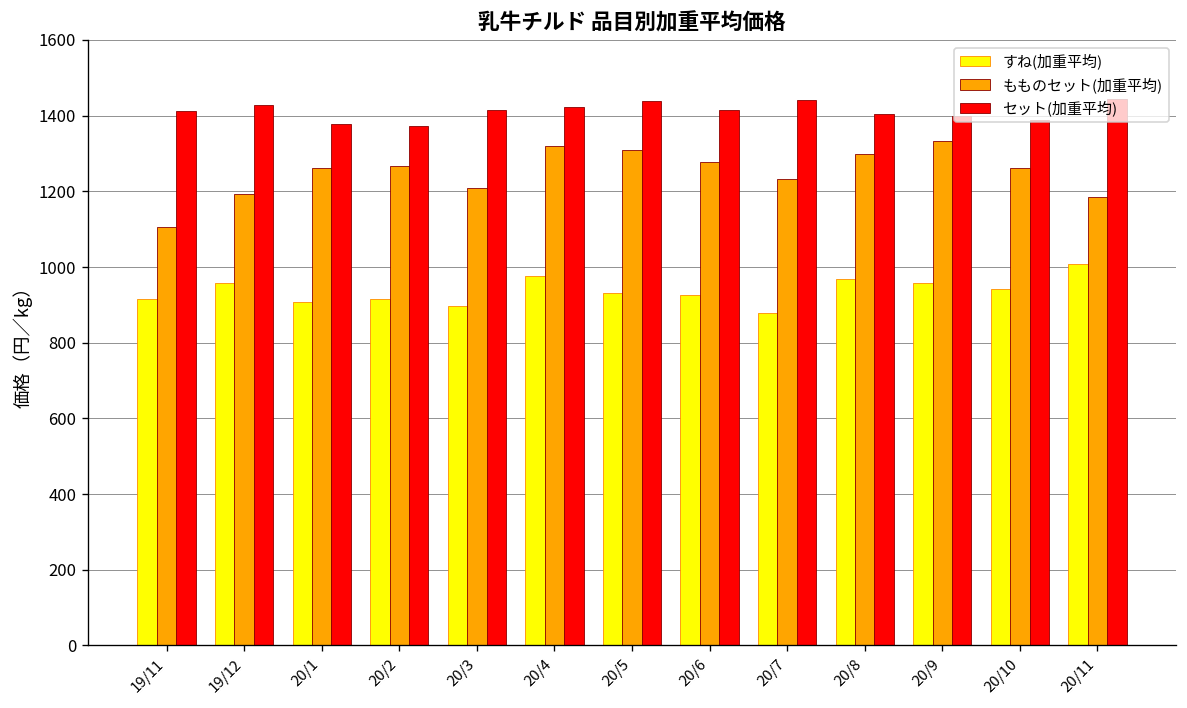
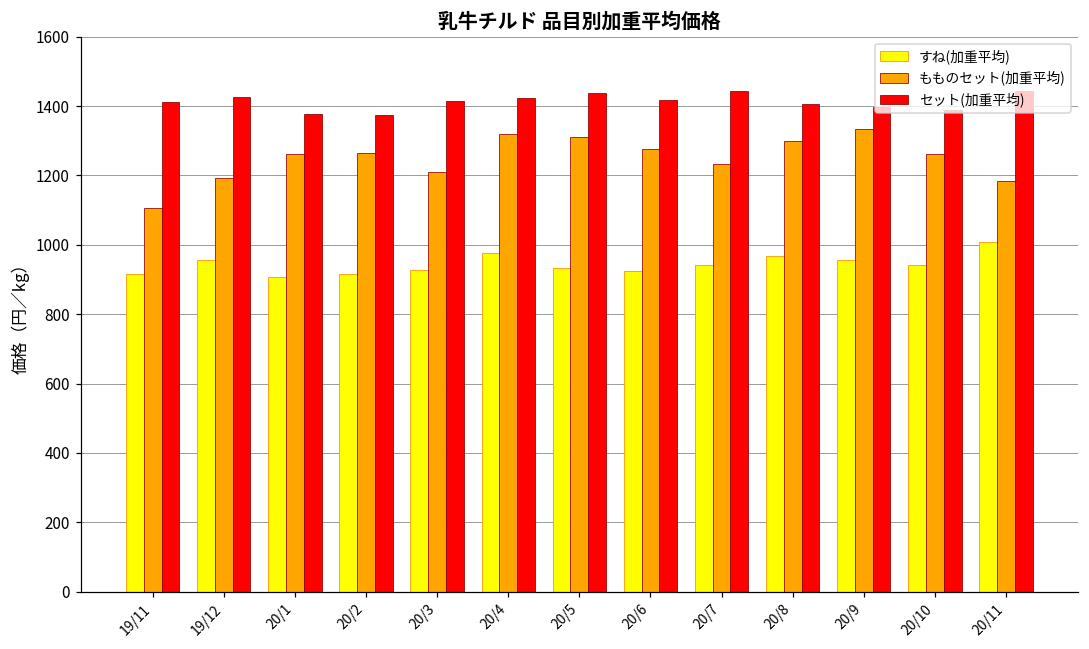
  {
    "すね(加重平均)": {
      "19/11": 920,
      "19/12": 960,
      "20/1": 910,
      "20/2": 920,
-     "20/3": 900,
+     "20/3": 930,
      "20/4": 980,
      "20/5": 930,
      "20/6": 930,
-     "20/7": 880,
+     "20/7": 940,
      "20/8": 970,
      "20/9": 960,
      "20/10": 940,
      "20/11": 1010
    },
    "もものセット(加重平均)": {
      "19/11": 1110,
      "19/12": 1190,
      "20/1": 1260,
      "20/2": 1270,
      "20/3": 1210,
      "20/4": 1320,
      "20/5": 1310,
      "20/6": 1280,
      "20/7": 1230,
      "20/8": 1300,
      "20/9": 1330,
      "20/10": 1260,
      "20/11": 1180
    },
    "セット(加重平均)": {
      "19/11": 1410,
      "19/12": 1430,
      "20/1": 1380,
      "20/2": 1370,
      "20/3": 1410,
      "20/4": 1420,
      "20/5": 1440,
      "20/6": 1420,
      "20/7": 1440,
      "20/8": 1410
    }
  }
